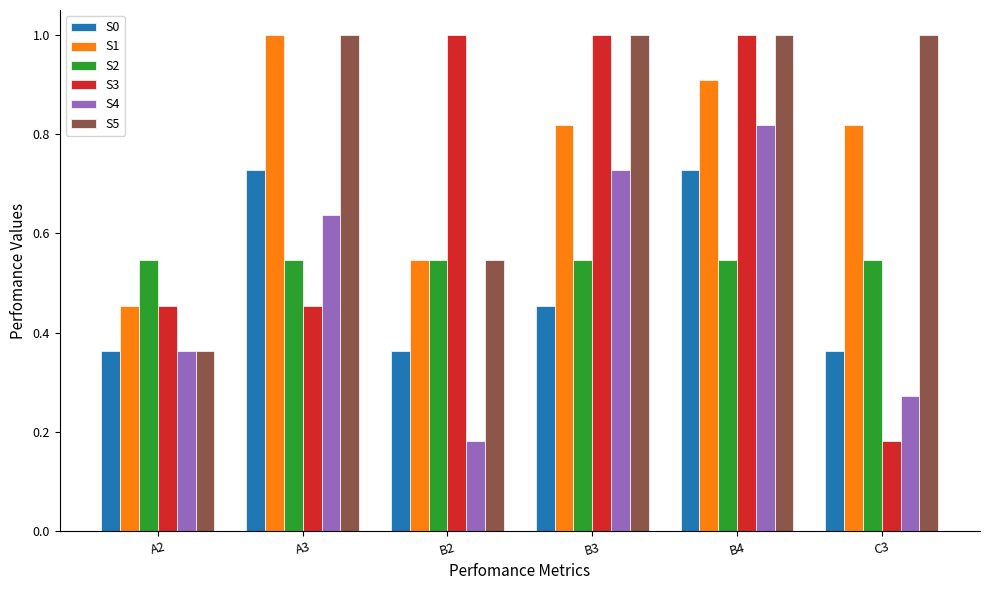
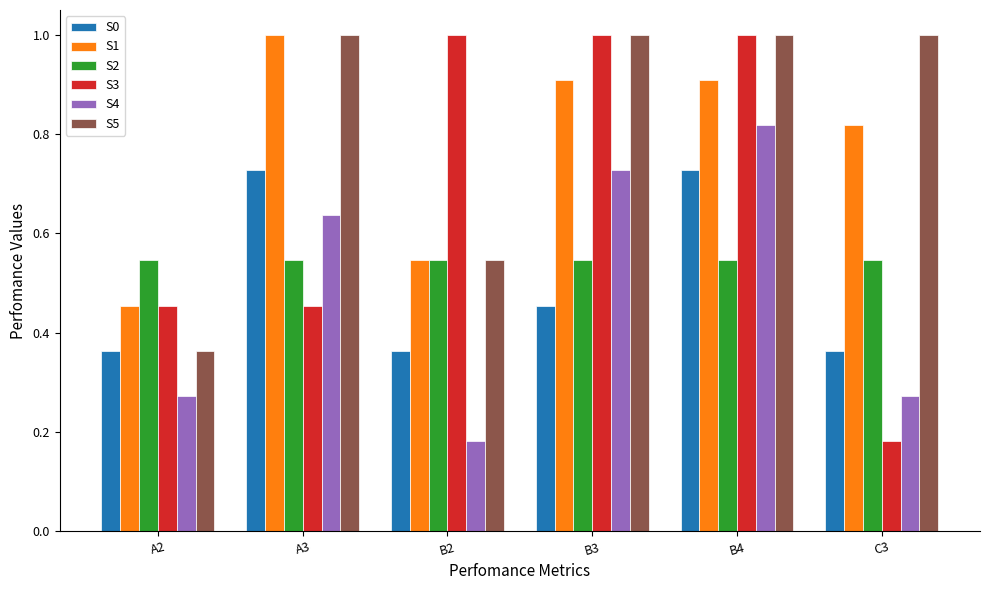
  {
    "S0": {
      "A2": 0.36,
      "A3": 0.73,
      "B2": 0.36,
      "B3": 0.45,
      "B4": 0.73,
      "C3": 0.36
    },
    "S1": {
      "A2": 0.45,
      "A3": 1.00,
      "B2": 0.55,
-     "B3": 0.82,
+     "B3": 0.91,
      "B4": 0.91,
      "C3": 0.82
    },
    "S2": {
      "A2": 0.55,
      "A3": 0.55,
      "B2": 0.55,
      "B3": 0.55,
      "B4": 0.55,
      "C3": 0.55
    },
    "S3": {
      "A2": 0.45,
      "A3": 0.45,
      "B2": 1.00,
      "B3": 1.00,
      "B4": 1.00,
      "C3": 0.18
    },
    "S4": {
-     "A2": 0.36,
+     "A2": 0.27,
      "A3": 0.64,
      "B2": 0.18,
      "B3": 0.73,
      "B4": 0.82,
      "C3": 0.27
    },
    "S5": {
      "A2": 0.36,
      "A3": 1.00,
      "B2": 0.55,
      "B3": 1.00,
      "B4": 1.00,
      "C3": 1.00
    }
  }
